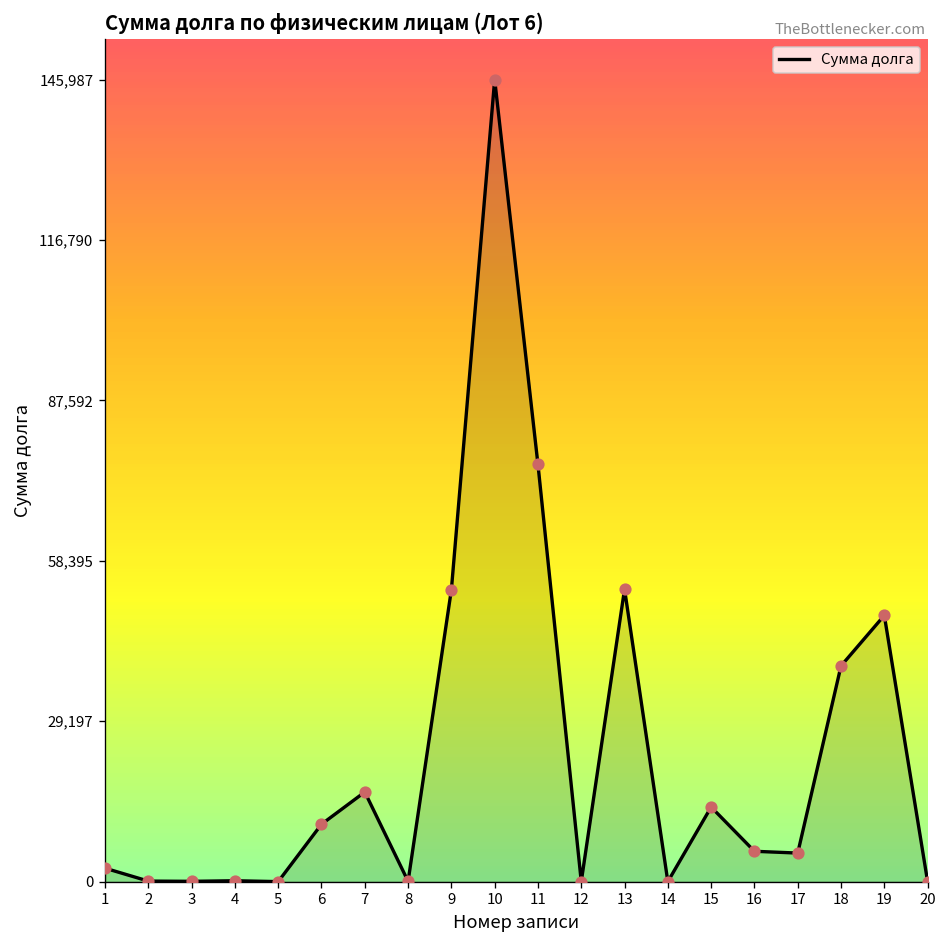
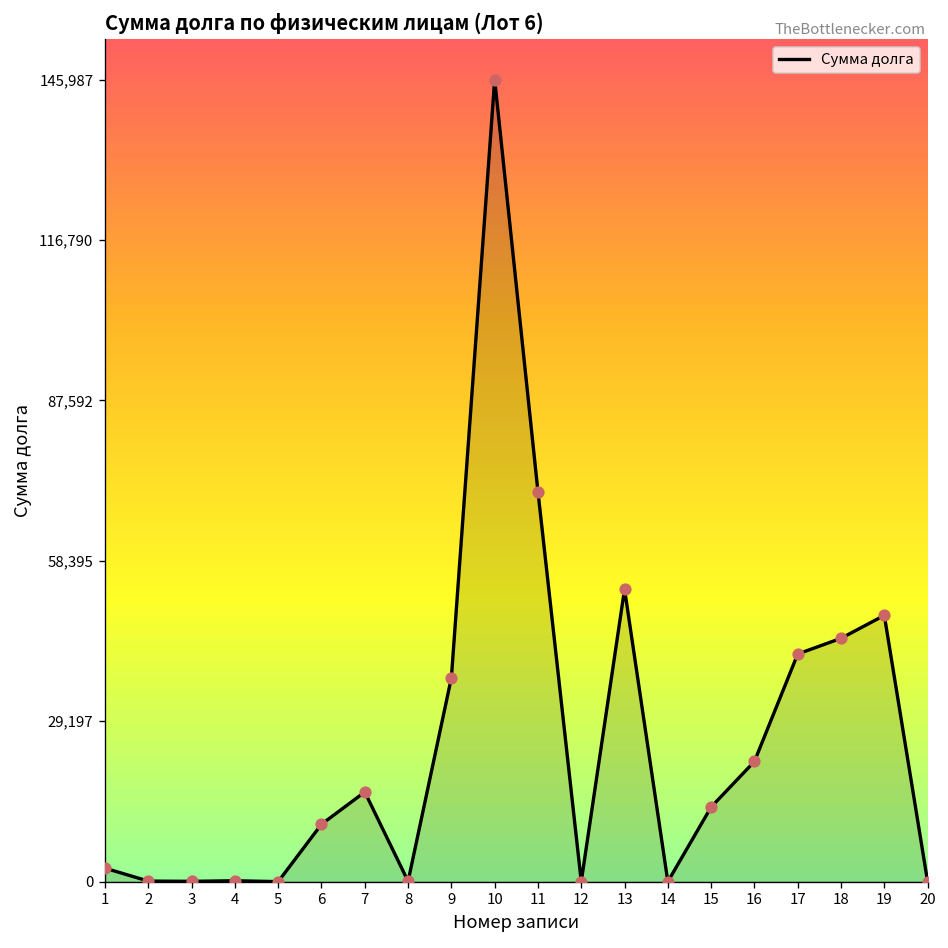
  {
    "1": "2,000",
    "2": "0",
    "3": "0",
    "4": "0",
    "5": "0",
    "6": "10,000",
    "7": "16,000",
    "8": "0",
-   "9": "53,000",
+   "9": "37,000",
    "10": "146,000",
-   "11": "76,000",
+   "11": "71,000",
    "12": "0",
    "13": "53,000",
    "14": "0",
    "15": "14,000",
-   "16": "6,000",
-   "17": "5,000",
-   "18": "39,000",
+   "16": "22,000",
+   "17": "41,000",
+   "18": "44,000",
    "19": "48,000",
    "20": "0"
  }
